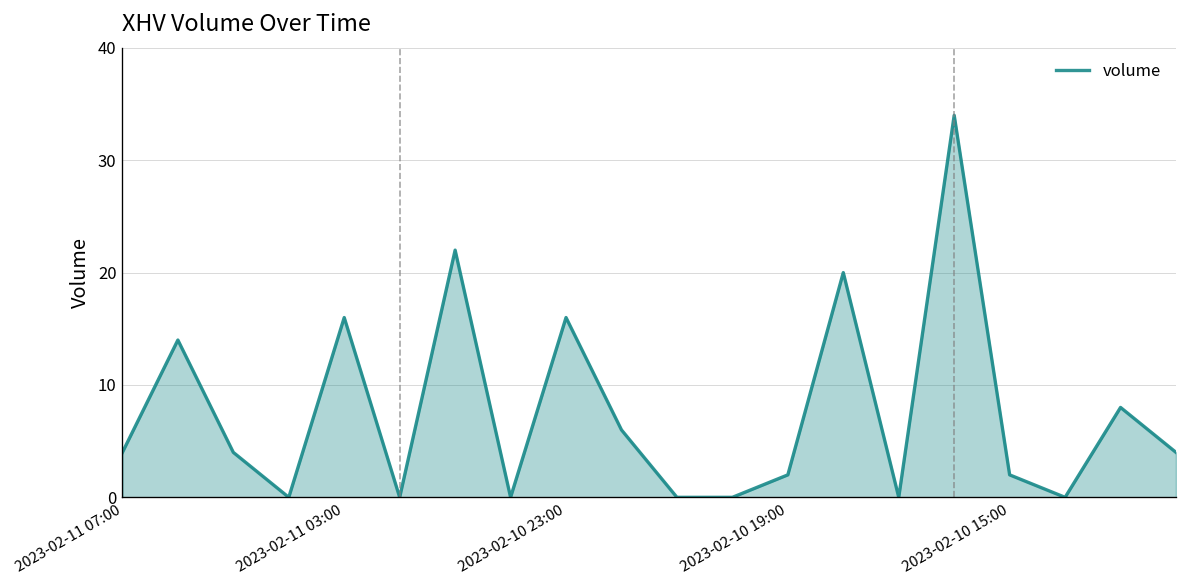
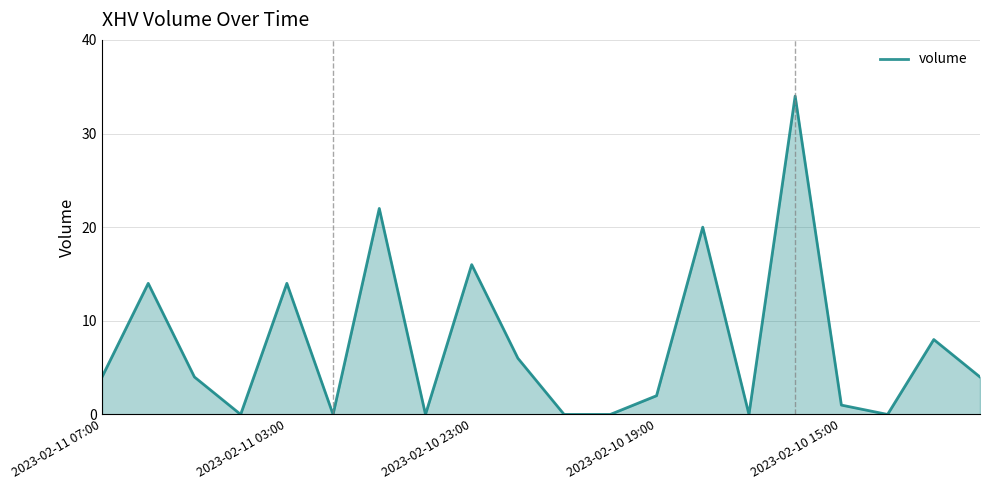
  {
    "2023-02-11 07:00": 4,
-   "2023-02-11 03:00": 16,
+   "2023-02-11 03:00": 14,
    "2023-02-10 23:00": 16,
    "2023-02-10 19:00": 2,
-   "2023-02-10 15:00": 2
+   "2023-02-10 15:00": 1
  }
